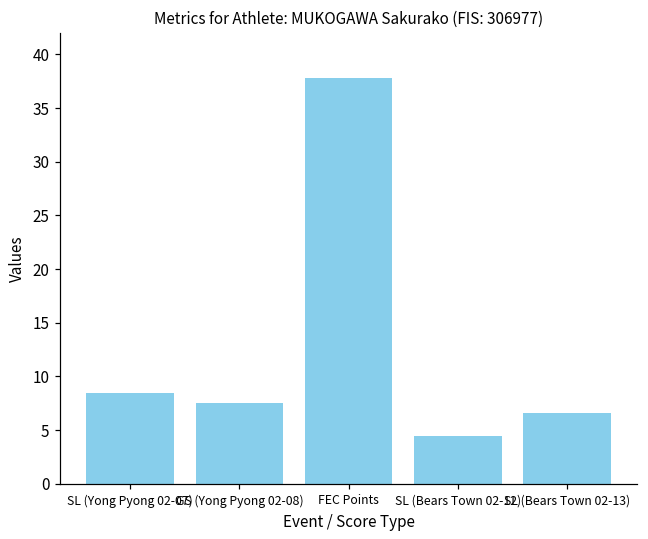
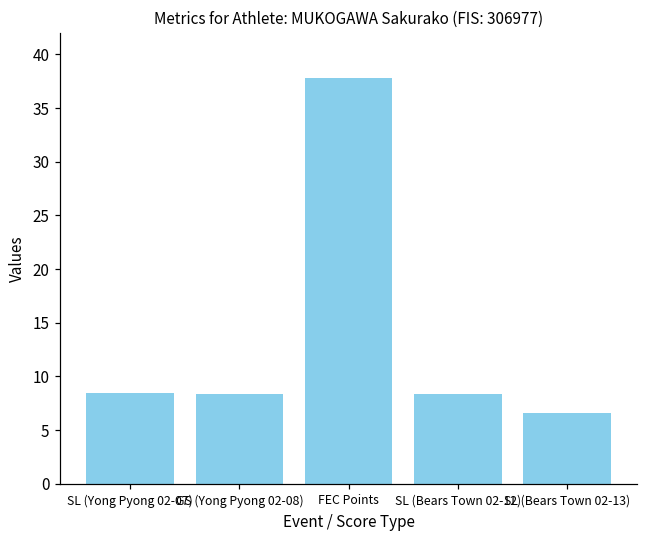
  {
    "SL (Yong Pyong 02-07)": 8,
-   "GS (Yong Pyong 02-08)": 7,
+   "GS (Yong Pyong 02-08)": 8,
    "FEC Points": 38,
-   "SL (Bears Town 02-12)": 4,
+   "SL (Bears Town 02-12)": 8,
    "SL (Bears Town 02-13)": 7
  }
